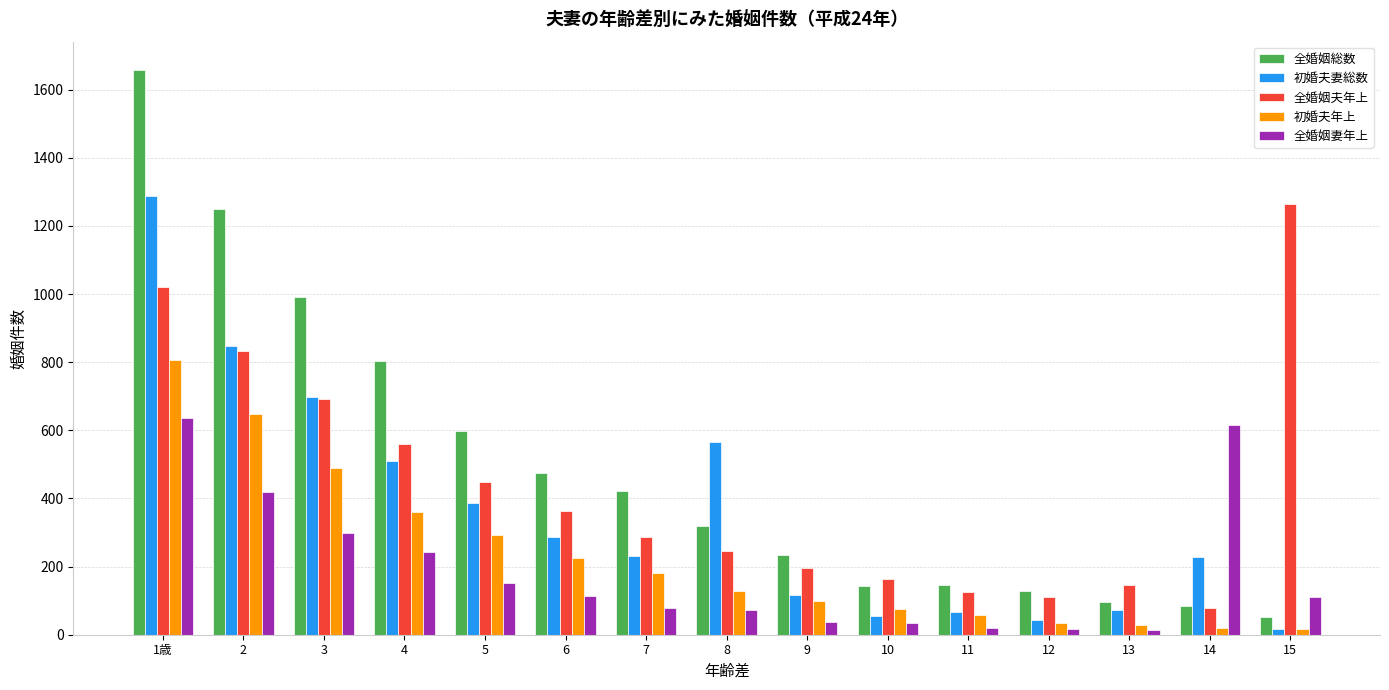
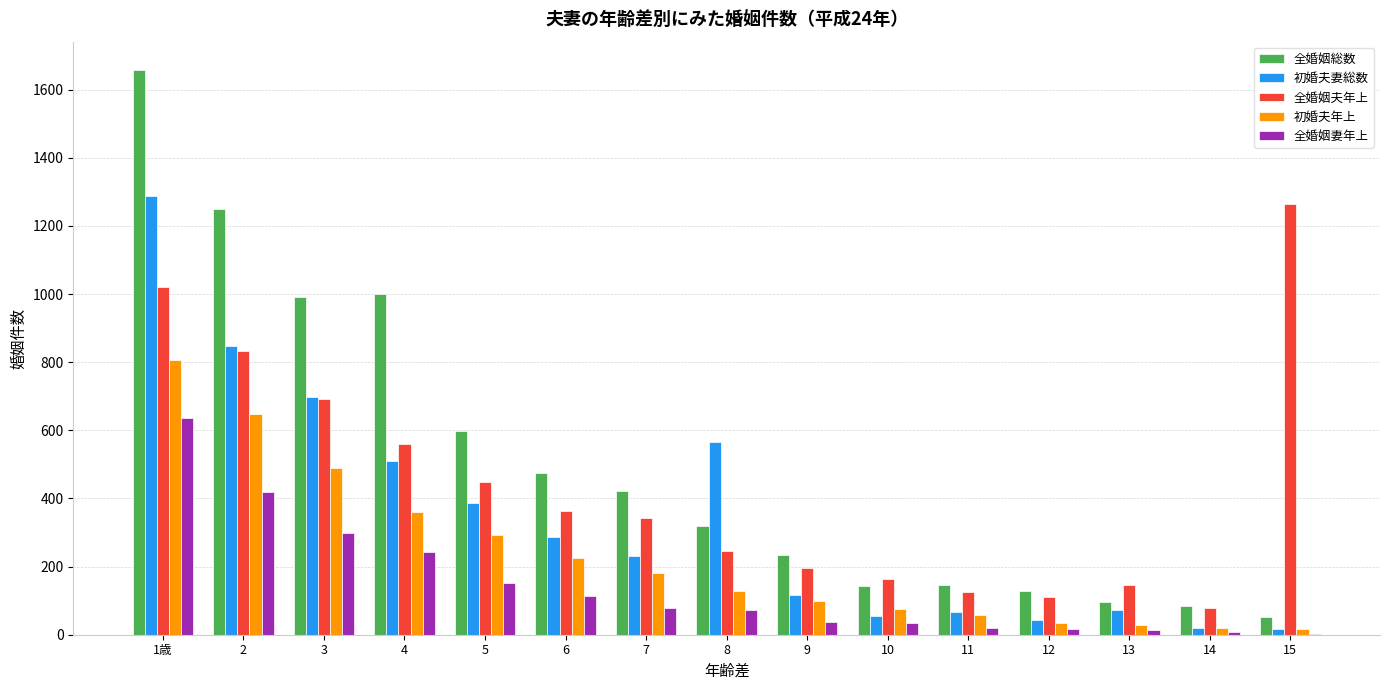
  {
    "全婚姻総数": {
      "1歳": 1660,
      "2": 1250,
      "3": 990,
-     "4": 800,
+     "4": 1000,
      "5": 600,
      "6": 480,
      "7": 420,
      "8": 320,
      "9": 240,
      "10": 140,
      "11": 150,
      "12": 130,
      "13": 100,
      "14": 90,
      "15": 50
    },
    "初婚夫妻総数": {
      "1歳": 1290,
      "2": 850,
      "3": 700,
      "4": 510,
      "5": 390,
      "6": 290,
      "7": 230,
      "8": 570,
      "9": 120,
      "10": 60,
      "11": 70,
      "12": 40,
      "13": 70,
-     "14": 230,
+     "14": 20,
      "15": 20
    },
    "全婚姻夫年上": {
      "1歳": 1020,
      "2": 830,
      "3": 690,
      "4": 560,
      "5": 450,
      "6": 360,
-     "7": 290,
+     "7": 340,
      "8": 250,
      "9": 200,
      "10": 170,
      "11": 130,
      "12": 110,
      "13": 150,
      "14": 80,
      "15": 1270
    },
    "初婚夫年上": {
      "1歳": 810,
      "2": 650,
      "3": 490,
      "4": 360,
      "5": 290,
      "6": 220,
      "7": 180,
      "8": 130,
      "9": 100,
      "10": 80,
      "11": 60,
      "12": 40,
      "13": 30,
      "14": 20,
      "15": 20
    },
    "全婚姻妻年上": {
      "1歳": 640,
      "2": 420,
      "3": 300,
      "4": 240,
      "5": 150,
      "6": 110,
      "7": 80,
      "8": 70,
      "9": 40,
      "10": 30,
      "11": 20,
      "12": 20,
      "13": 10,
-     "14": 620,
-     "15": 110
+     "14": 10,
+     "15": 0
    }
  }
